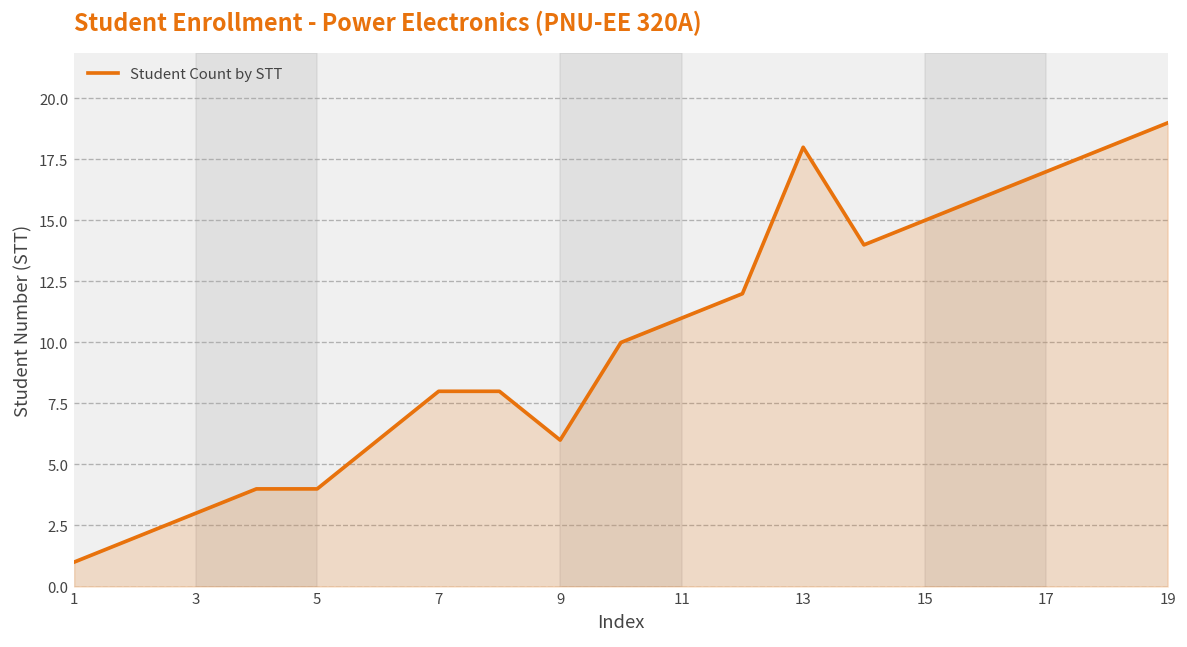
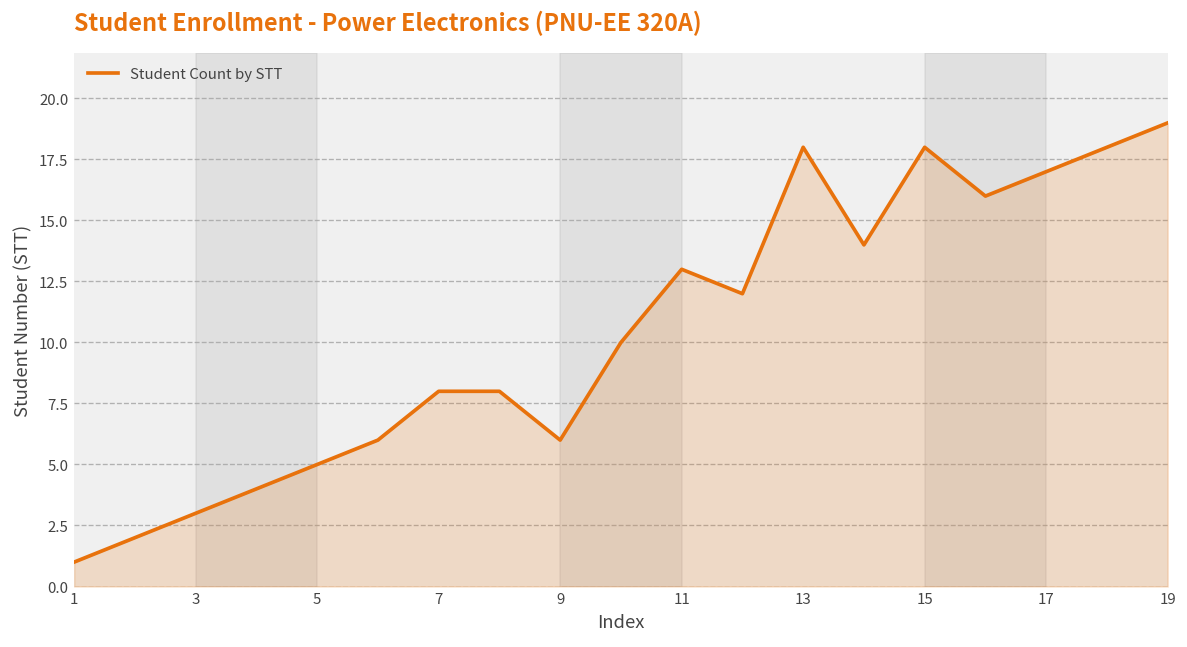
  {
    "1": 1,
    "3": 3,
-   "5": 4,
+   "5": 5,
    "7": 8,
    "9": 6,
-   "11": 11,
+   "11": 13,
    "13": 18,
-   "15": 15,
+   "15": 18,
    "17": 17,
    "19": 19
  }
